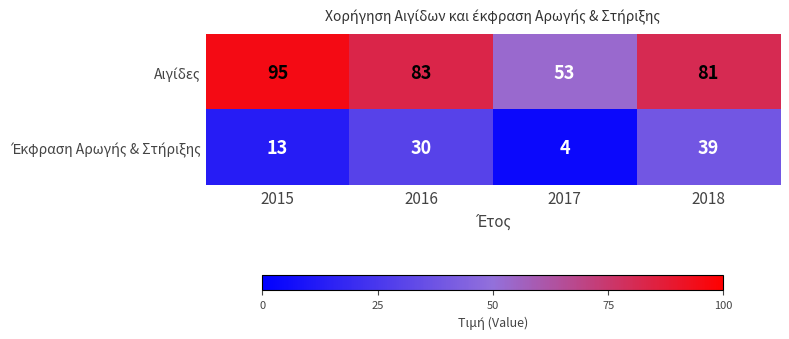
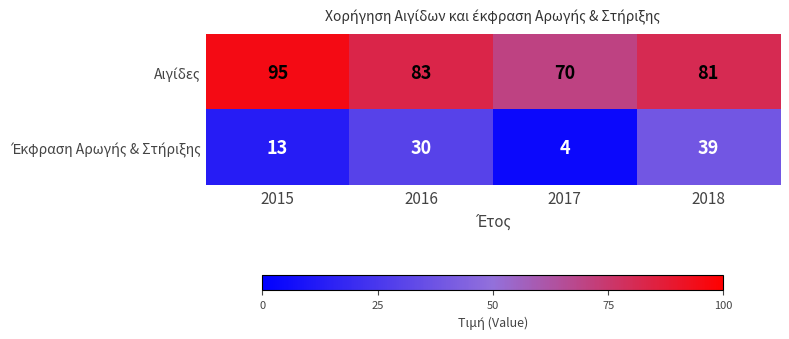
  {
    "Αιγίδες": {
      "2015": 95,
      "2016": 83,
-     "2017": 53,
+     "2017": 70,
      "2018": 81
    },
    "Έκφραση Αρωγής & Στήριξης": {
      "2015": 13,
      "2016": 30,
      "2017": 4,
      "2018": 39
    }
  }
